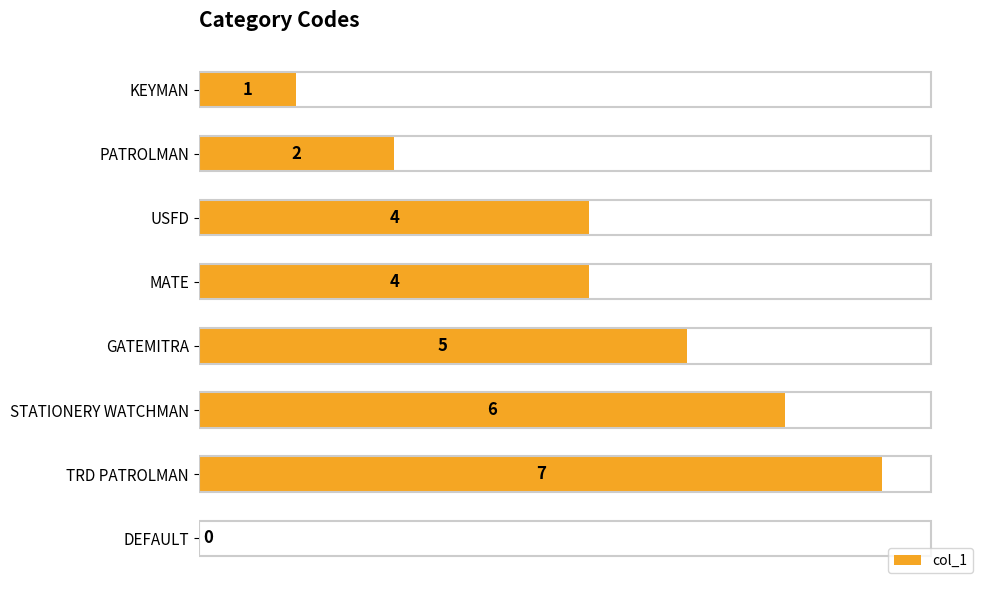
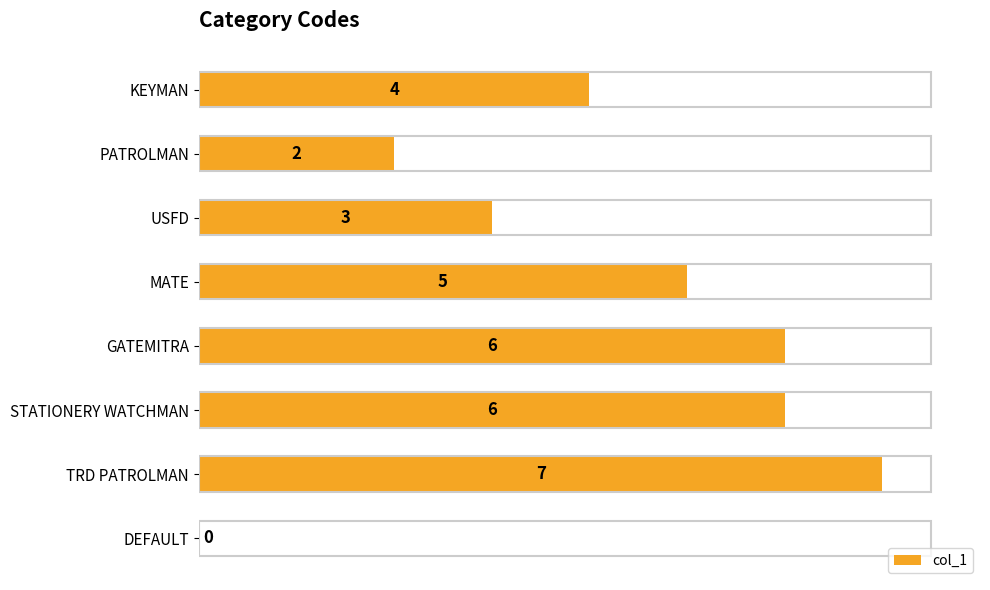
  {
-   "KEYMAN": 1,
+   "KEYMAN": 4,
    "PATROLMAN": 2,
-   "USFD": 4,
-   "MATE": 4,
-   "GATEMITRA": 5,
+   "USFD": 3,
+   "MATE": 5,
+   "GATEMITRA": 6,
    "STATIONERY WATCHMAN": 6,
    "TRD PATROLMAN": 7,
    "DEFAULT": 0
  }
